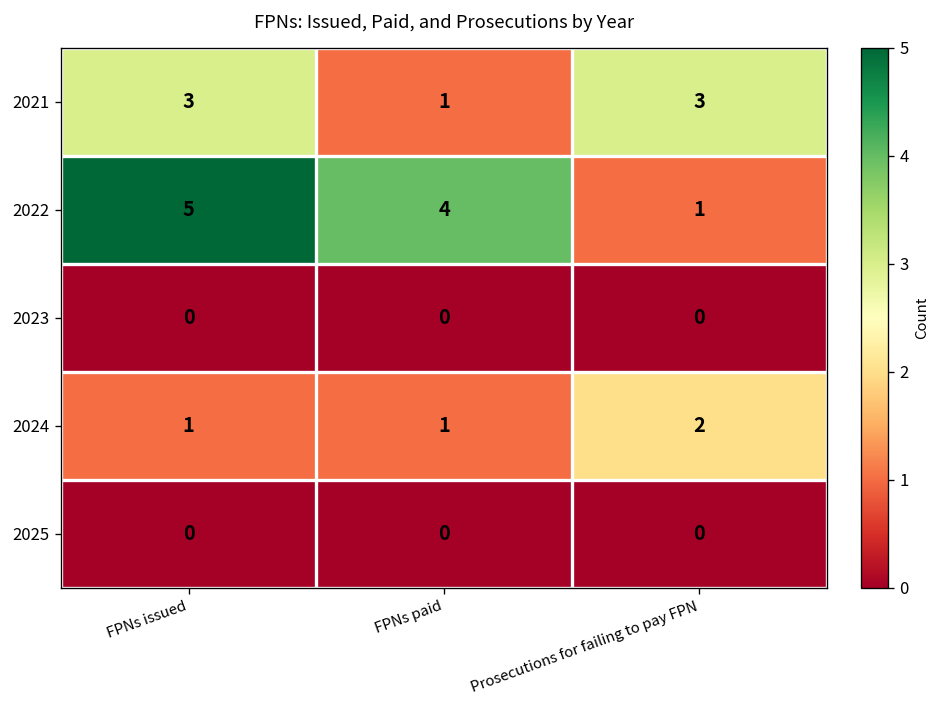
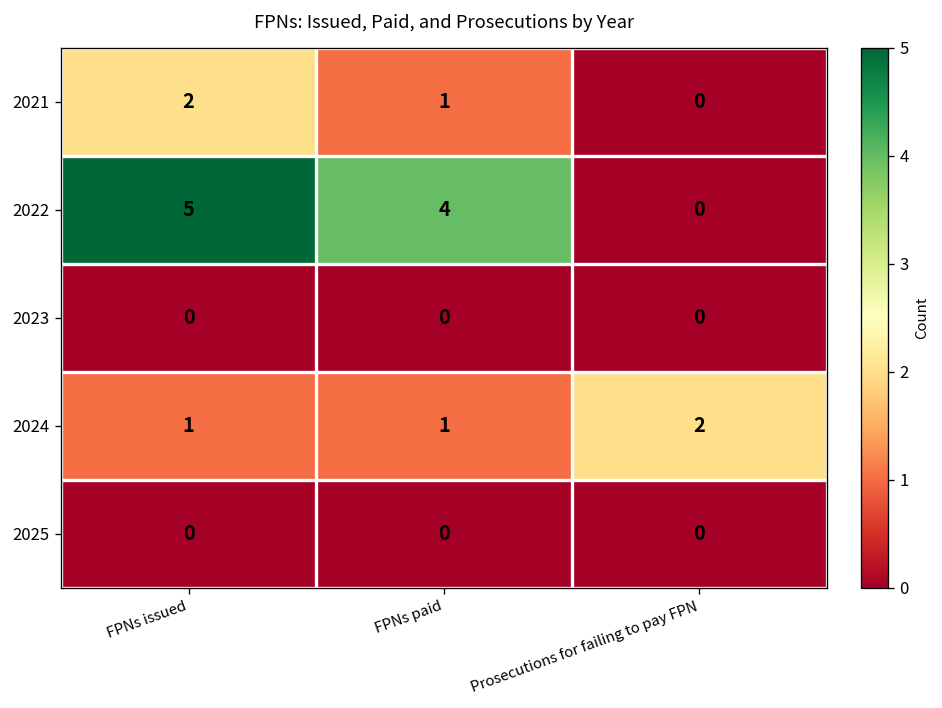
  {
    "2021": {
-     "FPNs issued": 3,
+     "FPNs issued": 2,
      "FPNs paid": 1,
-     "Prosecutions for failing to pay FPN": 3
+     "Prosecutions for failing to pay FPN": 0
    },
    "2022": {
      "FPNs issued": 5,
      "FPNs paid": 4,
-     "Prosecutions for failing to pay FPN": 1
+     "Prosecutions for failing to pay FPN": 0
    },
    "2023": {
      "FPNs issued": 0,
      "FPNs paid": 0,
      "Prosecutions for failing to pay FPN": 0
    },
    "2024": {
      "FPNs issued": 1,
      "FPNs paid": 1,
      "Prosecutions for failing to pay FPN": 2
    },
    "2025": {
      "FPNs issued": 0,
      "FPNs paid": 0,
      "Prosecutions for failing to pay FPN": 0
    }
  }
